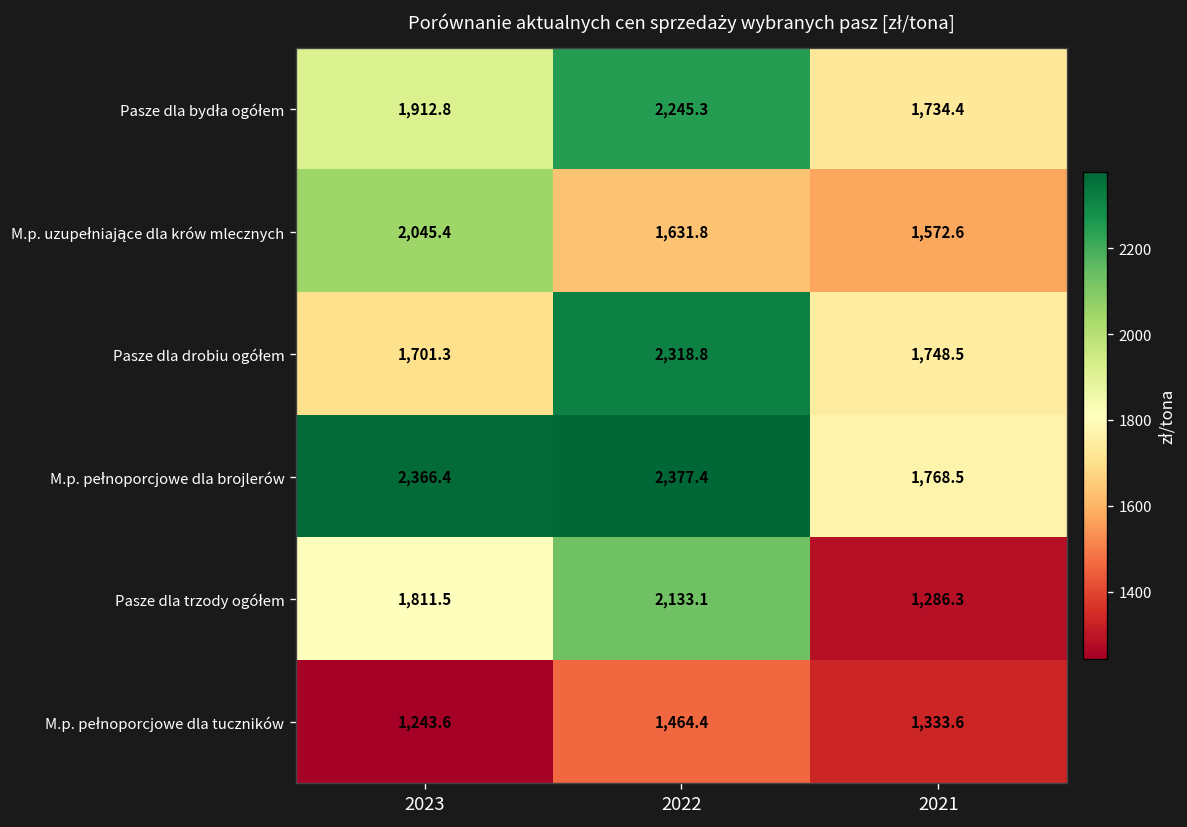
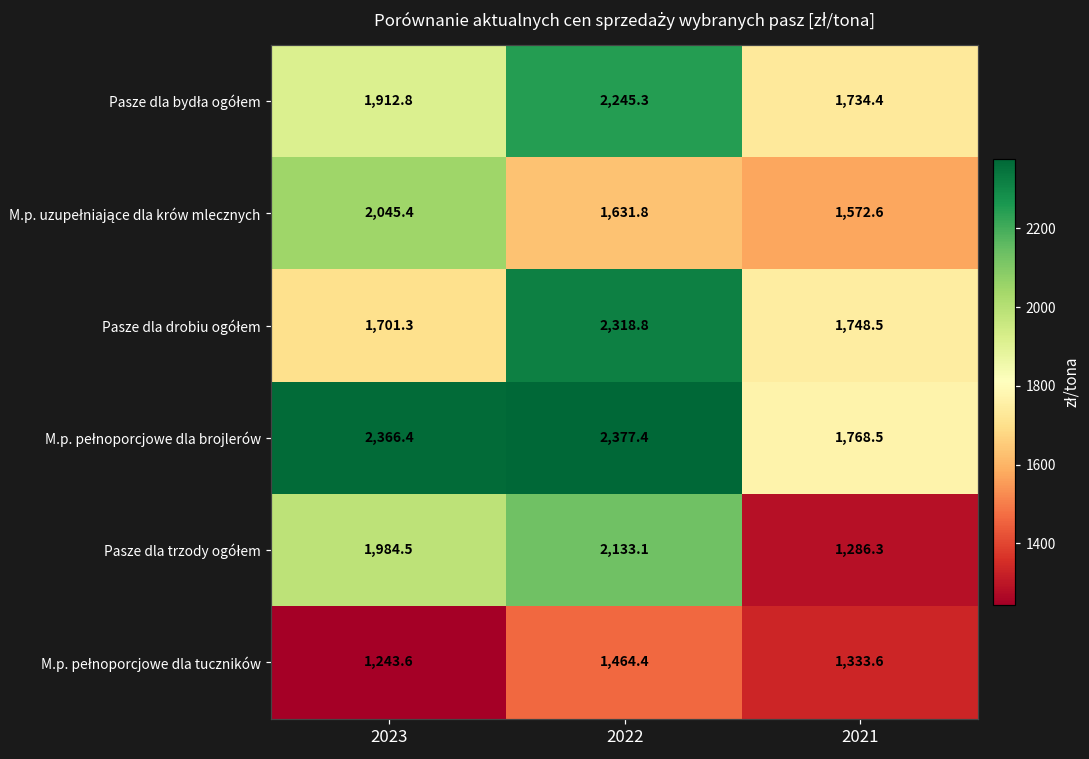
  {
    "Pasze dla bydła ogółem": {
      "2023": "1,912.8",
      "2022": "2,245.3",
      "2021": "1,734.4"
    },
    "M.p. uzupełniające dla krów mlecznych": {
      "2023": "2,045.4",
      "2022": "1,631.8",
      "2021": "1,572.6"
    },
    "Pasze dla drobiu ogółem": {
      "2023": "1,701.3",
      "2022": "2,318.8",
      "2021": "1,748.5"
    },
    "M.p. pełnoporcjowe dla brojlerów": {
      "2023": "2,366.4",
      "2022": "2,377.4",
      "2021": "1,768.5"
    },
    "Pasze dla trzody ogółem": {
-     "2023": "1,811.5",
+     "2023": "1,984.5",
      "2022": "2,133.1",
      "2021": "1,286.3"
    },
    "M.p. pełnoporcjowe dla tuczników": {
      "2023": "1,243.6",
      "2022": "1,464.4",
      "2021": "1,333.6"
    }
  }
